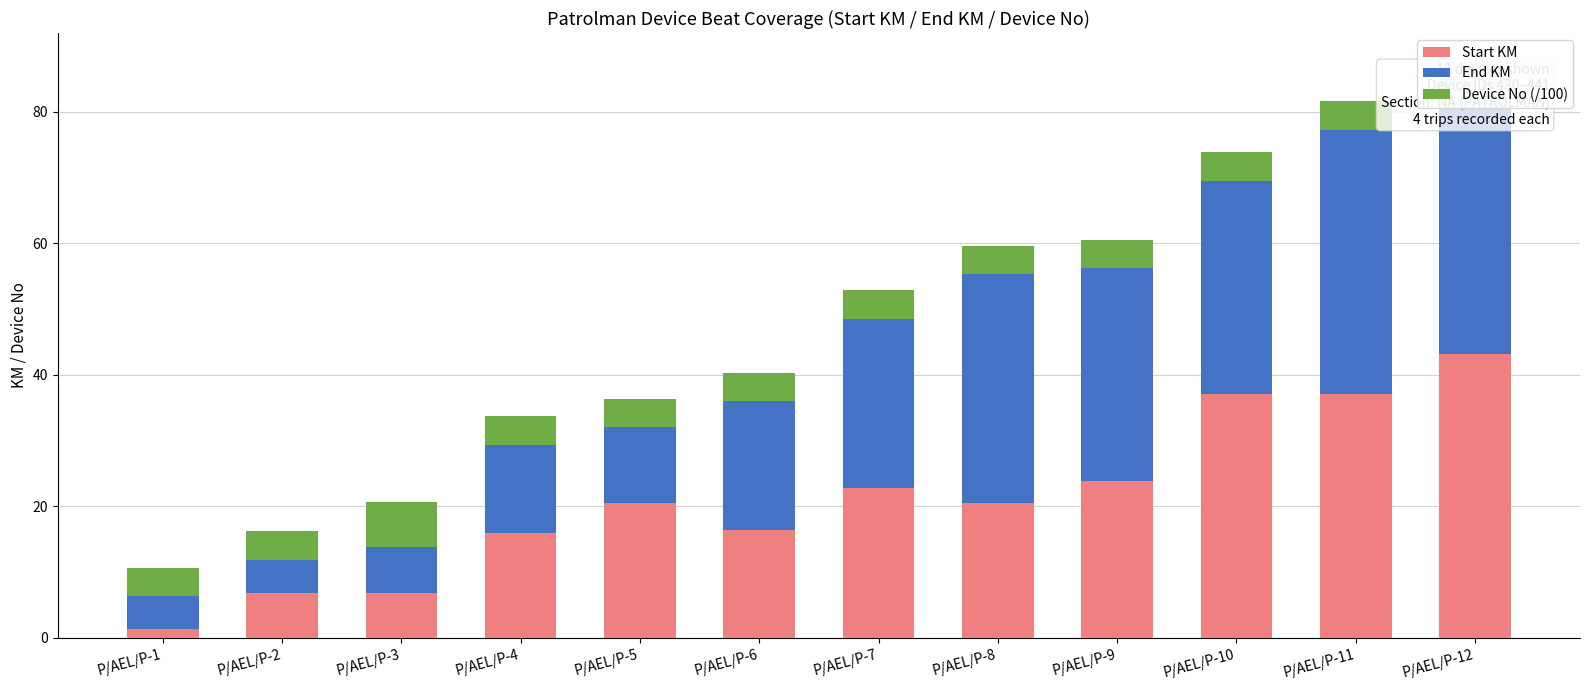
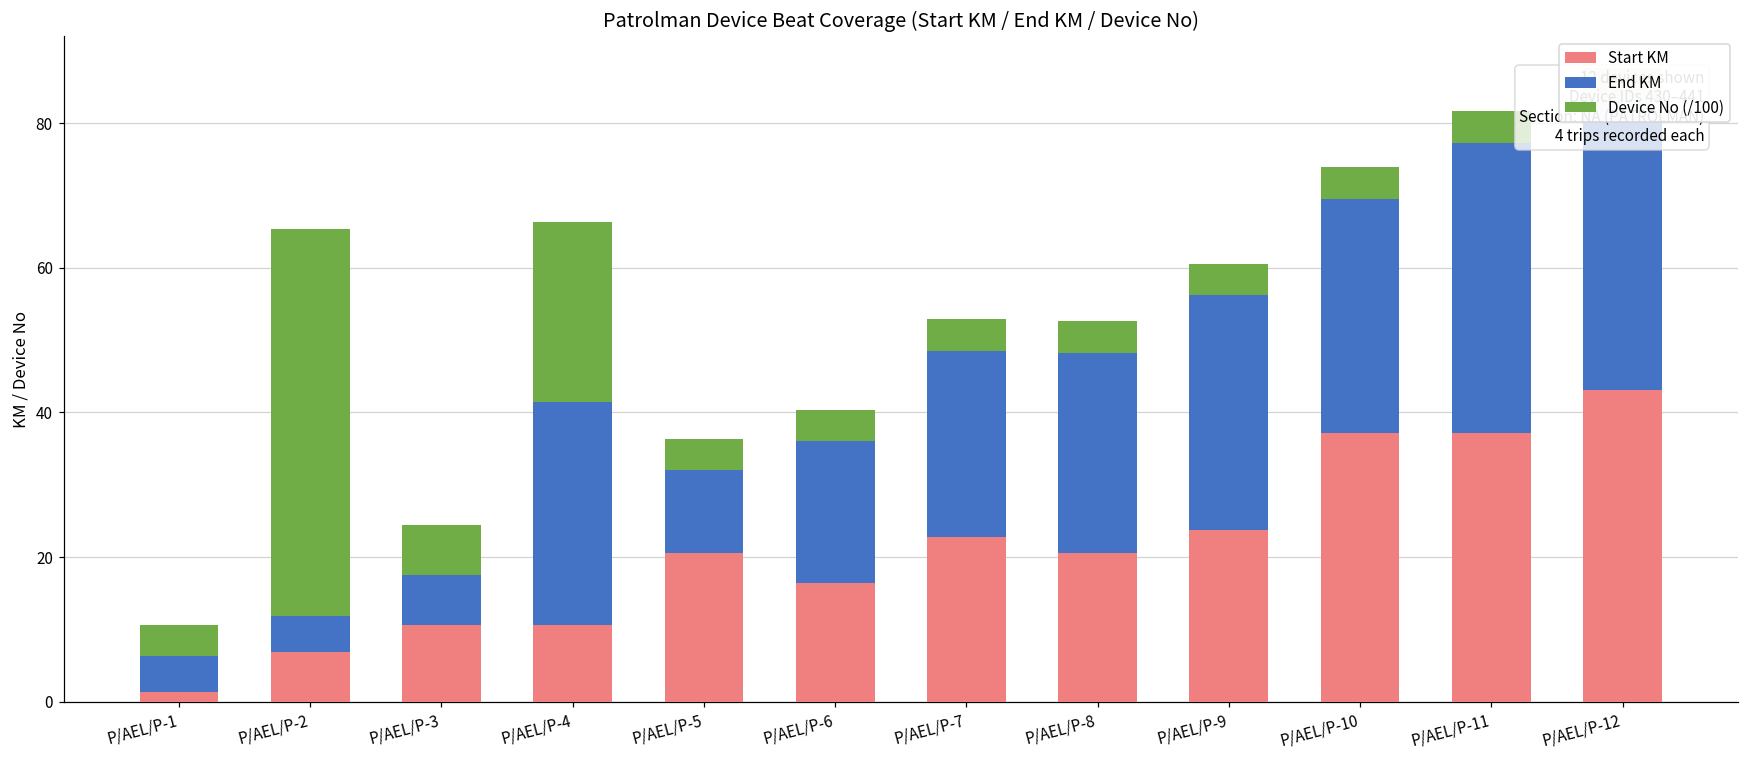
  {
    "Start KM": {
      "P/AEL/P-1": 1,
      "P/AEL/P-2": 7,
-     "P/AEL/P-3": 7,
-     "P/AEL/P-4": 16,
+     "P/AEL/P-3": 11,
+     "P/AEL/P-4": 11,
      "P/AEL/P-5": 21,
      "P/AEL/P-6": 16,
      "P/AEL/P-7": 23,
      "P/AEL/P-8": 21,
      "P/AEL/P-9": 24,
      "P/AEL/P-10": 37,
      "P/AEL/P-11": 37,
      "P/AEL/P-12": 43
    },
    "End KM": {
      "P/AEL/P-1": 5,
      "P/AEL/P-2": 5,
      "P/AEL/P-3": 7,
-     "P/AEL/P-4": 14,
+     "P/AEL/P-4": 31,
      "P/AEL/P-5": 12,
      "P/AEL/P-6": 20,
      "P/AEL/P-7": 26,
-     "P/AEL/P-8": 35,
+     "P/AEL/P-8": 28,
      "P/AEL/P-9": 32,
      "P/AEL/P-10": 32,
      "P/AEL/P-11": 40
    },
    "Device No (/100)": {
      "P/AEL/P-1": 4,
-     "P/AEL/P-2": 4,
+     "P/AEL/P-2": 53,
      "P/AEL/P-3": 7,
-     "P/AEL/P-4": 4,
+     "P/AEL/P-4": 25,
      "P/AEL/P-5": 4,
      "P/AEL/P-6": 4,
      "P/AEL/P-7": 4,
      "P/AEL/P-8": 4,
      "P/AEL/P-9": 4,
      "P/AEL/P-10": 4,
      "P/AEL/P-11": 4
    }
  }
